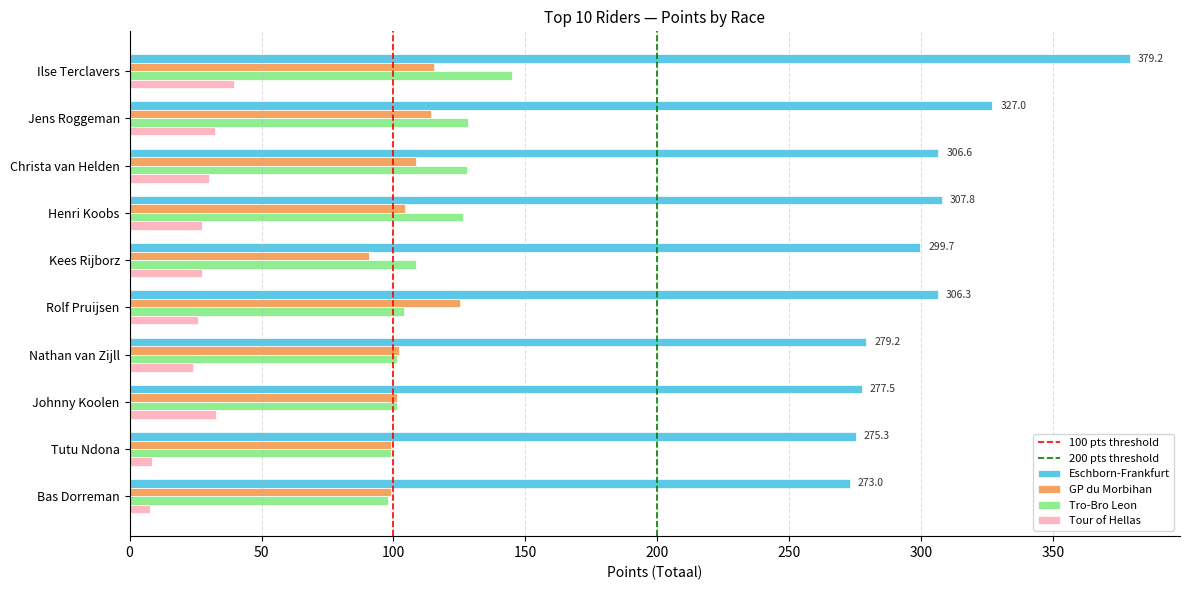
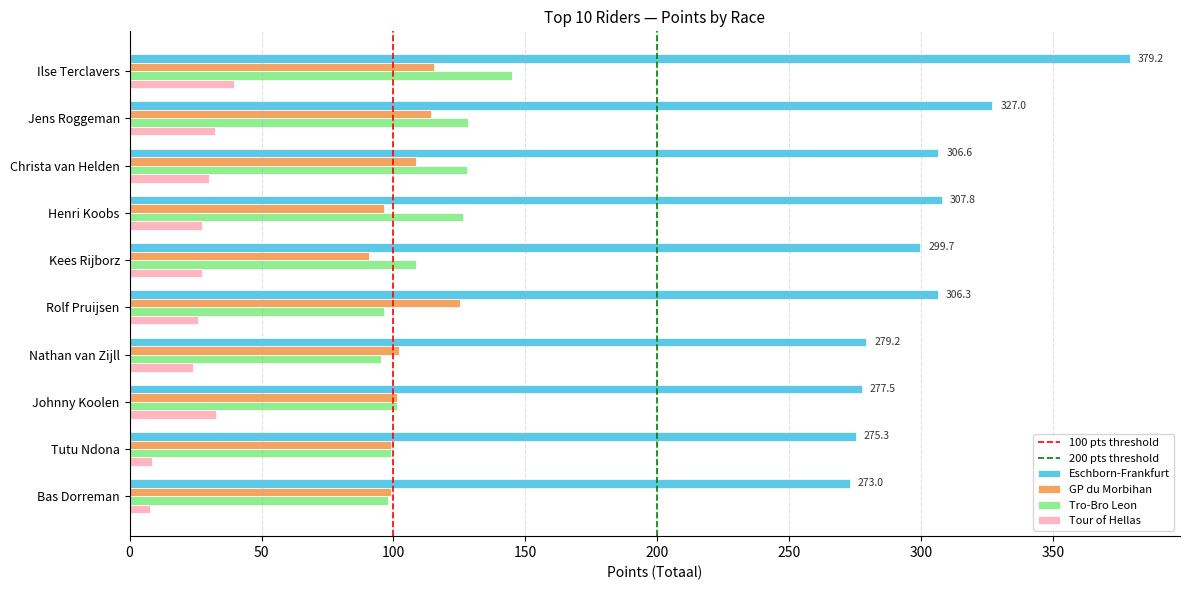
  {
    "Eschborn-Frankfurt": {
      "Ilse Terclavers": 379.2,
      "Jens Roggeman": 327.0,
      "Christa van Helden": 306.6,
      "Henri Koobs": 307.8,
      "Kees Rijborz": 299.7,
      "Rolf Pruijsen": 306.3,
      "Nathan van Zijll": 279.2,
      "Johnny Koolen": 277.5,
      "Tutu Ndona": 275.3,
      "Bas Dorreman": 273.0
    },
    "GP du Morbihan": {
      "Ilse Terclavers": 116,
      "Jens Roggeman": 114,
      "Christa van Helden": 109,
-     "Henri Koobs": 105,
+     "Henri Koobs": 96,
      "Kees Rijborz": 91,
      "Rolf Pruijsen": 125,
      "Nathan van Zijll": 102,
      "Johnny Koolen": 102,
      "Tutu Ndona": 99,
      "Bas Dorreman": 99
    },
    "Tro-Bro Leon": {
      "Ilse Terclavers": 145,
      "Jens Roggeman": 128,
      "Christa van Helden": 128,
      "Henri Koobs": 127,
      "Kees Rijborz": 109,
-     "Rolf Pruijsen": 104,
-     "Nathan van Zijll": 102,
+     "Rolf Pruijsen": 97,
+     "Nathan van Zijll": 95,
      "Johnny Koolen": 102,
      "Tutu Ndona": 99,
      "Bas Dorreman": 98
    },
    "Tour of Hellas": {
      "Ilse Terclavers": 40,
      "Jens Roggeman": 32,
      "Christa van Helden": 30,
      "Henri Koobs": 28,
      "Kees Rijborz": 28,
      "Rolf Pruijsen": 26,
      "Nathan van Zijll": 24,
      "Johnny Koolen": 33,
      "Tutu Ndona": 8,
      "Bas Dorreman": 8
    }
  }
